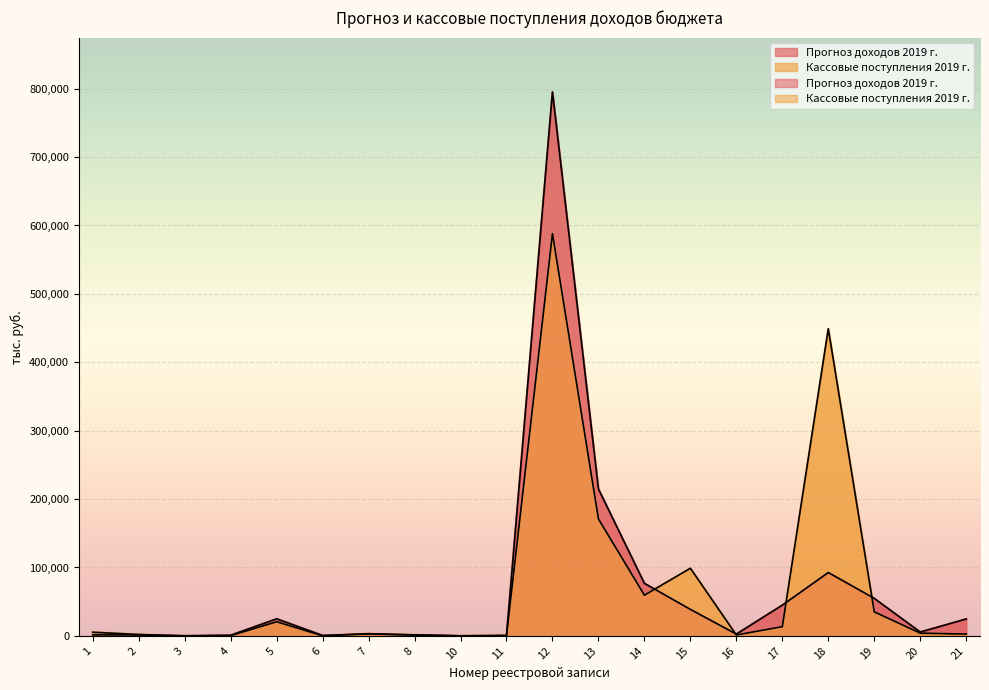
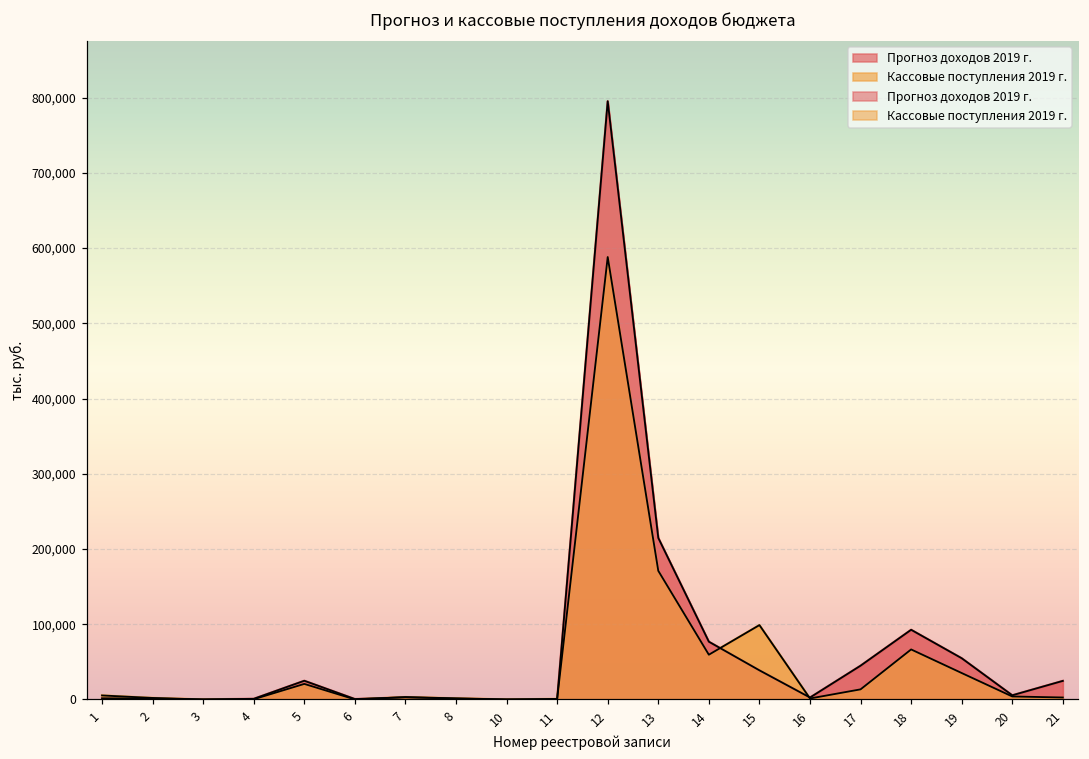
  {
    "Прогноз доходов 2019 г.": {
      "1": "0",
      "5": "20,000",
      "12": "800,000",
      "13": "210,000",
      "14": "80,000",
      "15": "40,000",
      "17": "40,000",
      "18": "90,000",
      "19": "50,000",
      "21": "20,000"
    },
    "Кассовые поступления 2019 г.": {
      "1": "10,000",
      "5": "20,000",
      "12": "590,000",
      "13": "170,000",
      "14": "60,000",
      "15": "100,000",
      "17": "10,000",
-     "18": "450,000",
+     "18": "70,000",
      "19": "40,000",
      "21": "0"
    }
  }
